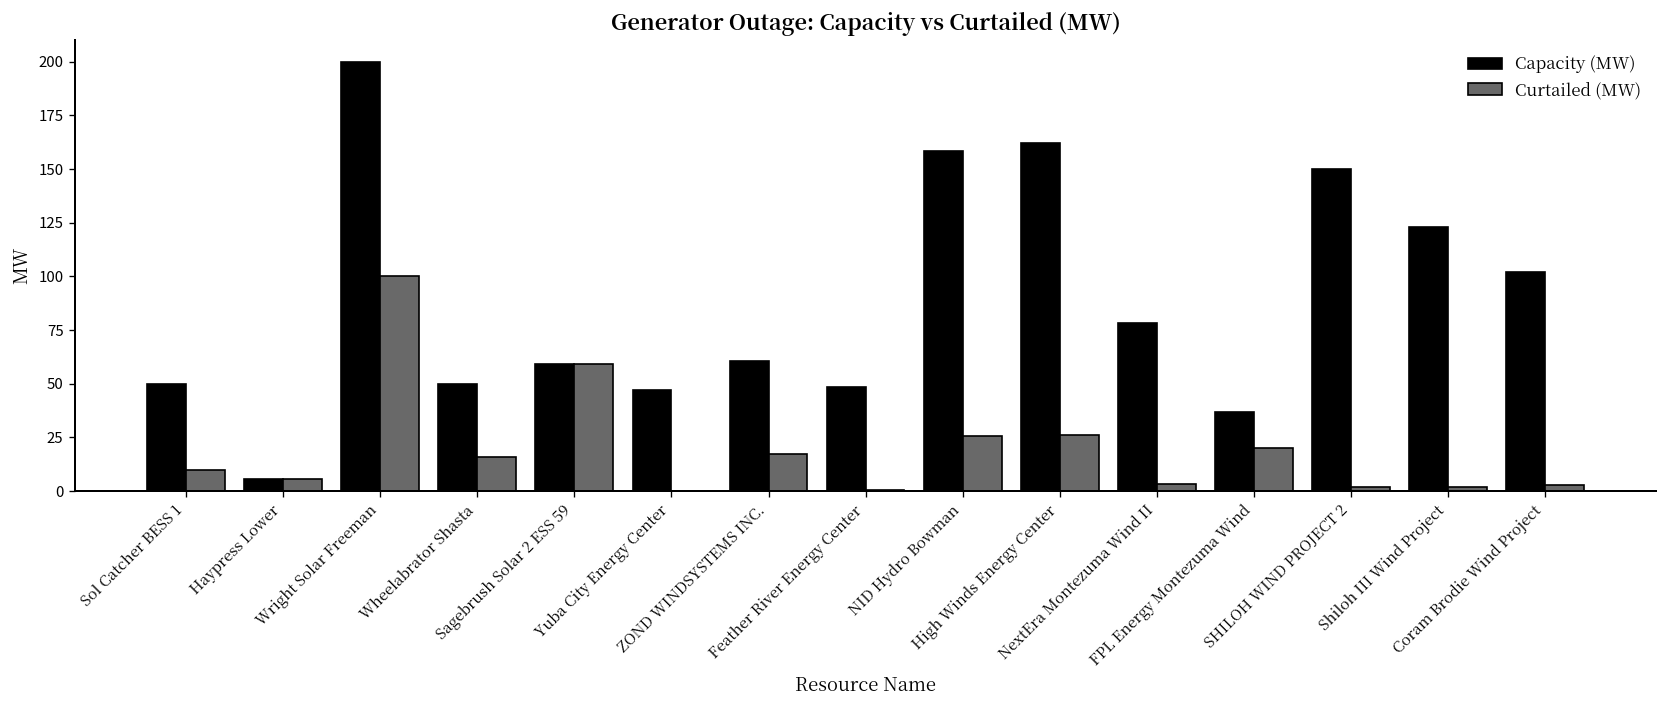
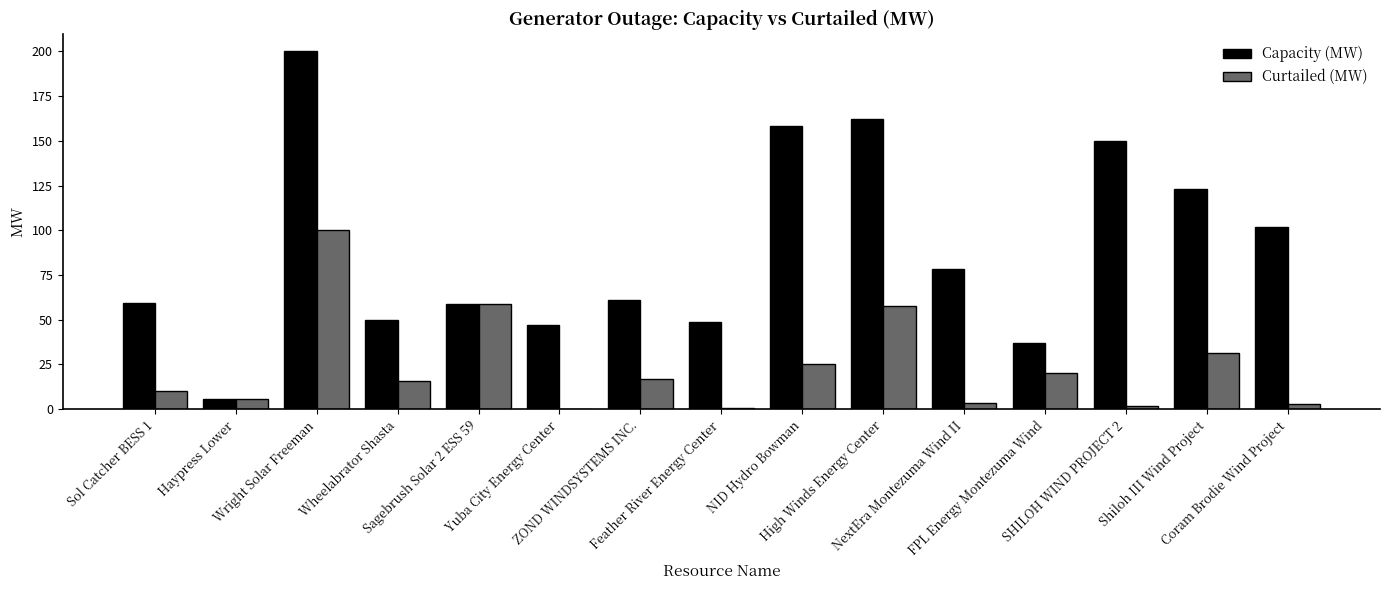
  {
    "Capacity (MW)": {
-     "Sol Catcher BESS 1": 50,
+     "Sol Catcher BESS 1": 59,
      "Haypress Lower": 6,
      "Wright Solar Freeman": 200,
      "Wheelabrator Shasta": 50,
      "Sagebrush Solar 2 ESS 59": 59,
      "Yuba City Energy Center": 47,
      "ZOND WINDSYSTEMS INC.": 61,
      "Feather River Energy Center": 49,
      "NID Hydro Bowman": 159,
      "High Winds Energy Center": 162,
      "NextEra Montezuma Wind II": 78,
      "FPL Energy Montezuma Wind": 37,
      "SHILOH WIND PROJECT 2": 150,
      "Shiloh III Wind Project": 123,
      "Coram Brodie Wind Project": 102
    },
    "Curtailed (MW)": {
      "Sol Catcher BESS 1": 10,
      "Haypress Lower": 6,
      "Wright Solar Freeman": 100,
      "Wheelabrator Shasta": 16,
      "Sagebrush Solar 2 ESS 59": 59,
      "ZOND WINDSYSTEMS INC.": 17,
      "NID Hydro Bowman": 25,
-     "High Winds Energy Center": 26,
+     "High Winds Energy Center": 58,
      "NextEra Montezuma Wind II": 3,
      "FPL Energy Montezuma Wind": 20,
      "SHILOH WIND PROJECT 2": 2,
-     "Shiloh III Wind Project": 2,
+     "Shiloh III Wind Project": 31,
      "Coram Brodie Wind Project": 3
    }
  }
